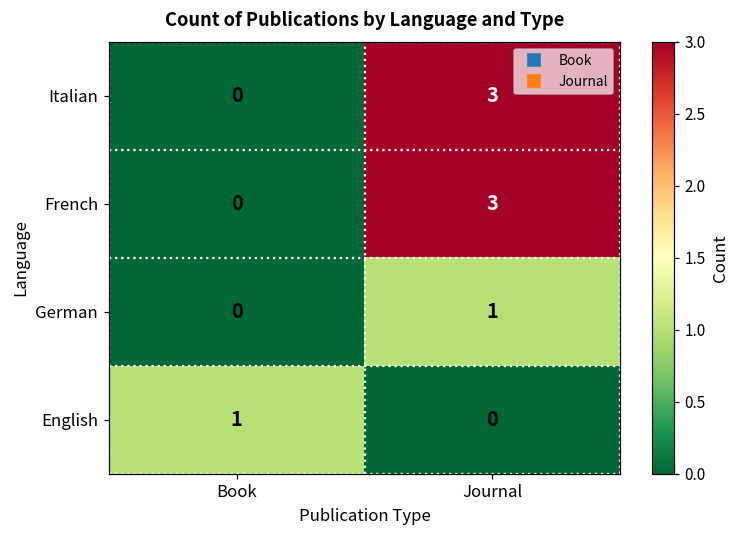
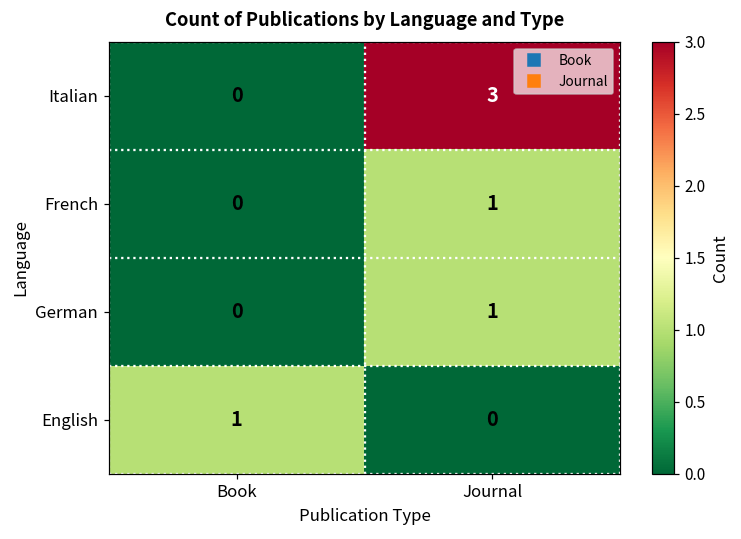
  {
    "Italian": {
      "Book": 0,
      "Journal": 3
    },
    "French": {
      "Book": 0,
-     "Journal": 3
+     "Journal": 1
    },
    "German": {
      "Book": 0,
      "Journal": 1
    },
    "English": {
      "Book": 1,
      "Journal": 0
    }
  }
